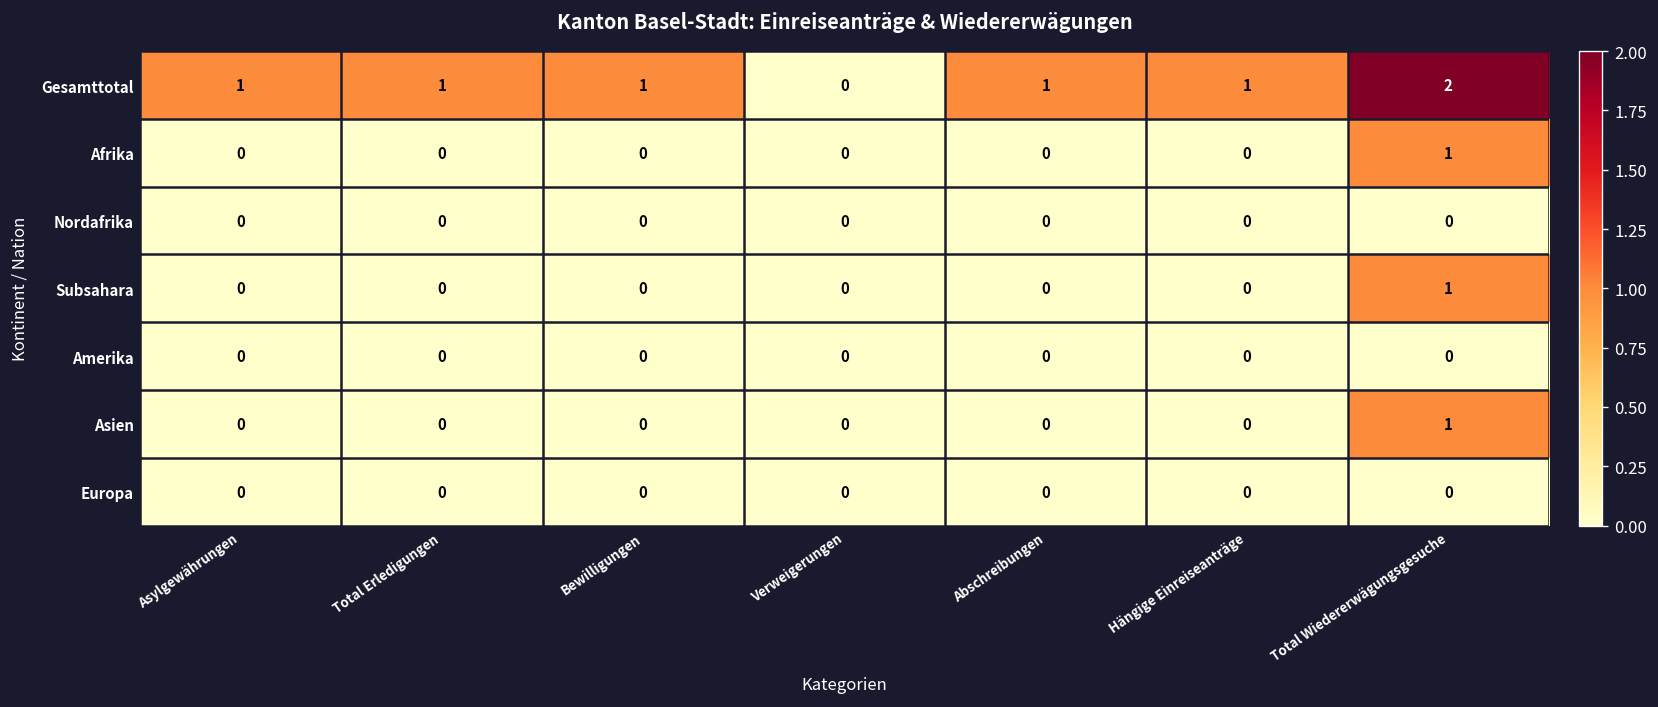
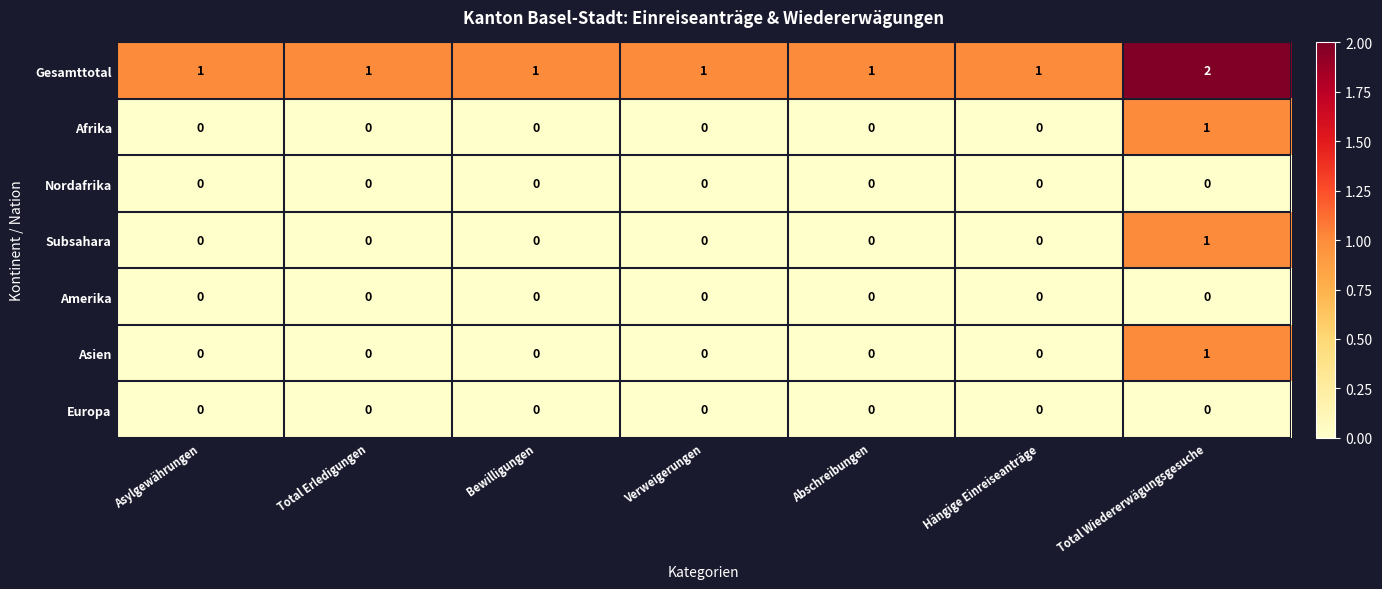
  {
    "Gesamttotal": {
      "Asylgewährungen": 1,
      "Total Erledigungen": 1,
      "Bewilligungen": 1,
-     "Verweigerungen": 0,
+     "Verweigerungen": 1,
      "Abschreibungen": 1,
      "Hängige Einreiseanträge": 1,
      "Total Wiedererwägungsgesuche": 2
    },
    "Afrika": {
      "Asylgewährungen": 0,
      "Total Erledigungen": 0,
      "Bewilligungen": 0,
      "Verweigerungen": 0,
      "Abschreibungen": 0,
      "Hängige Einreiseanträge": 0,
      "Total Wiedererwägungsgesuche": 1
    },
    "Nordafrika": {
      "Asylgewährungen": 0,
      "Total Erledigungen": 0,
      "Bewilligungen": 0,
      "Verweigerungen": 0,
      "Abschreibungen": 0,
      "Hängige Einreiseanträge": 0,
      "Total Wiedererwägungsgesuche": 0
    },
    "Subsahara": {
      "Asylgewährungen": 0,
      "Total Erledigungen": 0,
      "Bewilligungen": 0,
      "Verweigerungen": 0,
      "Abschreibungen": 0,
      "Hängige Einreiseanträge": 0,
      "Total Wiedererwägungsgesuche": 1
    },
    "Amerika": {
      "Asylgewährungen": 0,
      "Total Erledigungen": 0,
      "Bewilligungen": 0,
      "Verweigerungen": 0,
      "Abschreibungen": 0,
      "Hängige Einreiseanträge": 0,
      "Total Wiedererwägungsgesuche": 0
    },
    "Asien": {
      "Asylgewährungen": 0,
      "Total Erledigungen": 0,
      "Bewilligungen": 0,
      "Verweigerungen": 0,
      "Abschreibungen": 0,
      "Hängige Einreiseanträge": 0,
      "Total Wiedererwägungsgesuche": 1
    },
    "Europa": {
      "Asylgewährungen": 0,
      "Total Erledigungen": 0,
      "Bewilligungen": 0,
      "Verweigerungen": 0,
      "Abschreibungen": 0,
      "Hängige Einreiseanträge": 0,
      "Total Wiedererwägungsgesuche": 0
    }
  }
